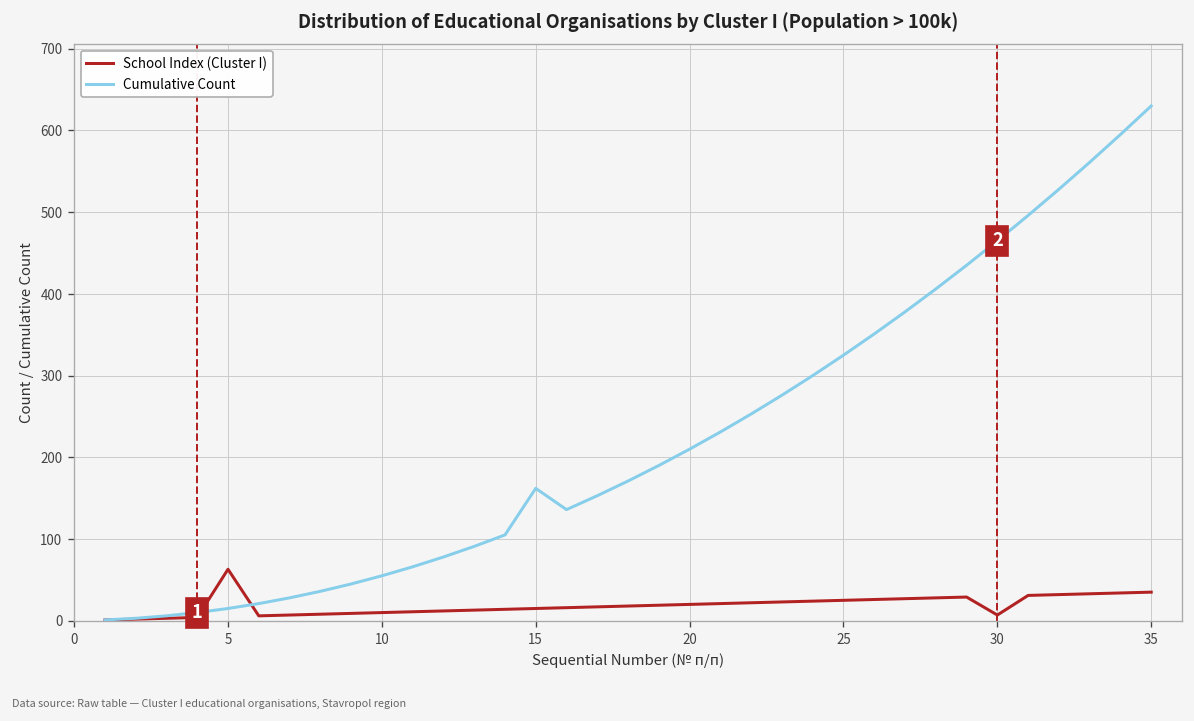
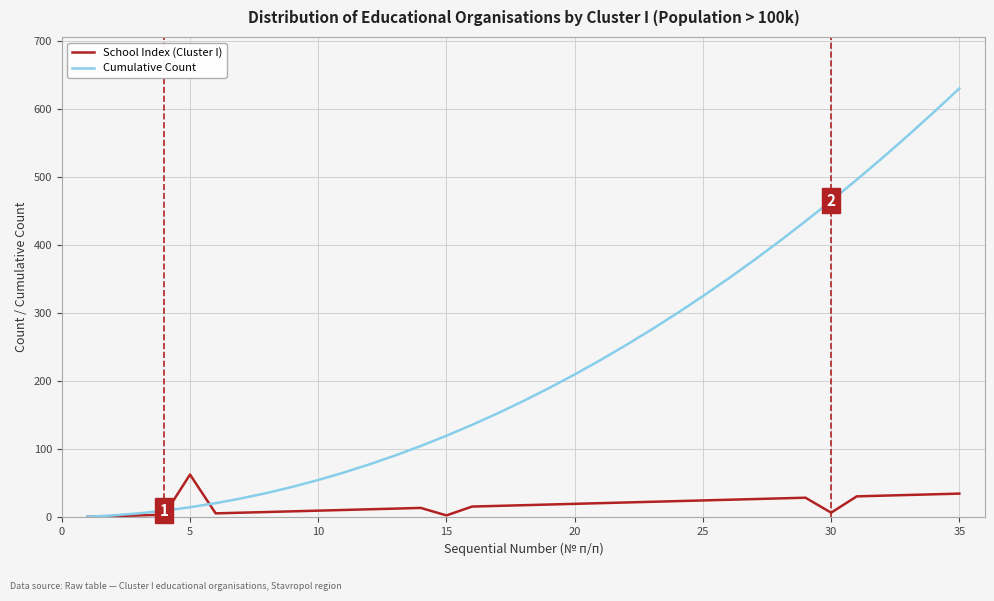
  {
    "School Index (Cluster I)": {
      "5": 60,
      "10": 10,
-     "15": 20,
+     "15": 0,
      "20": 20,
      "25": 30,
      "30": 10,
      "35": 40
    },
    "Cumulative Count": {
      "5": 20,
      "10": 60,
-     "15": 160,
+     "15": 120,
      "20": 210,
      "25": 330,
      "35": 630
    }
  }
